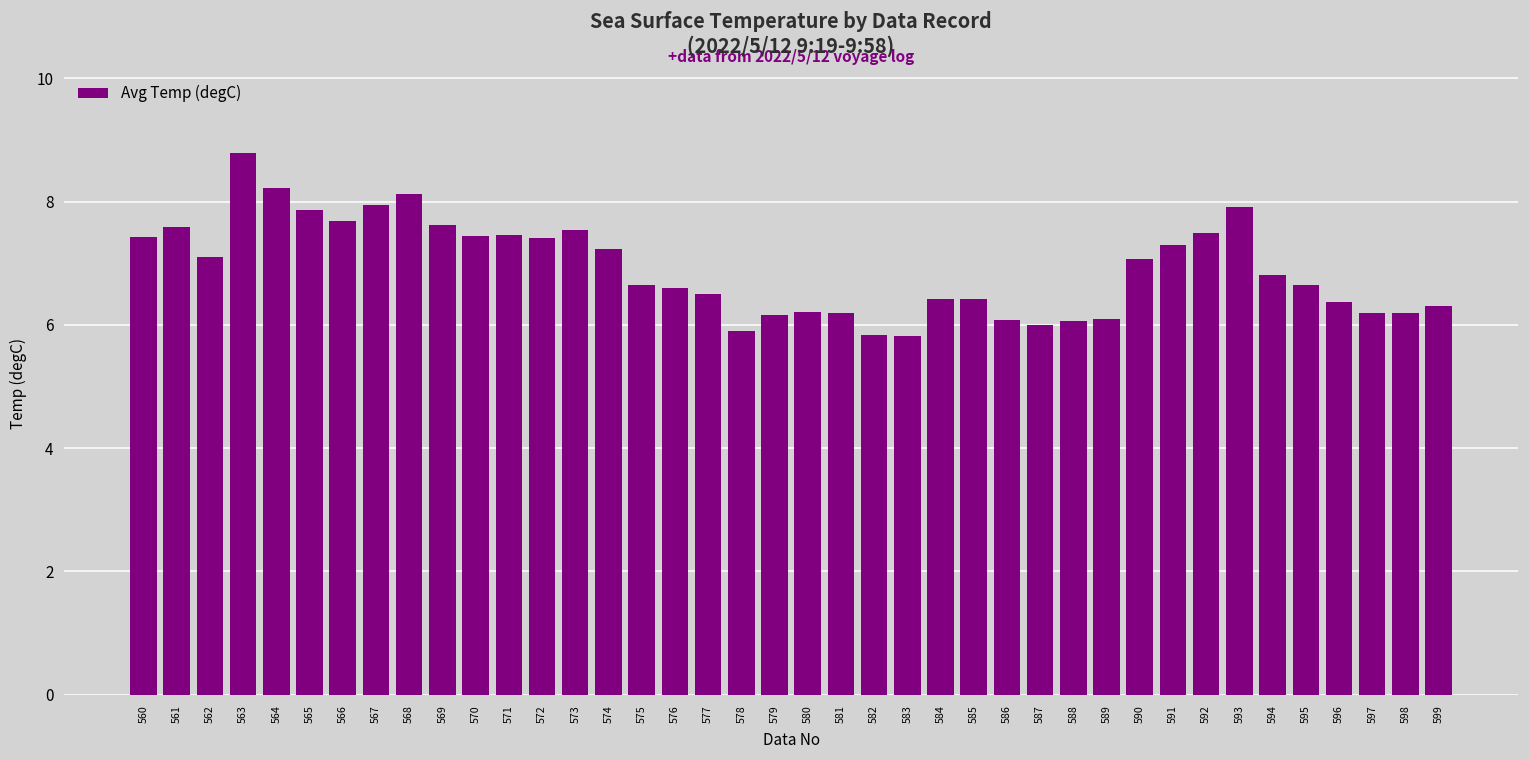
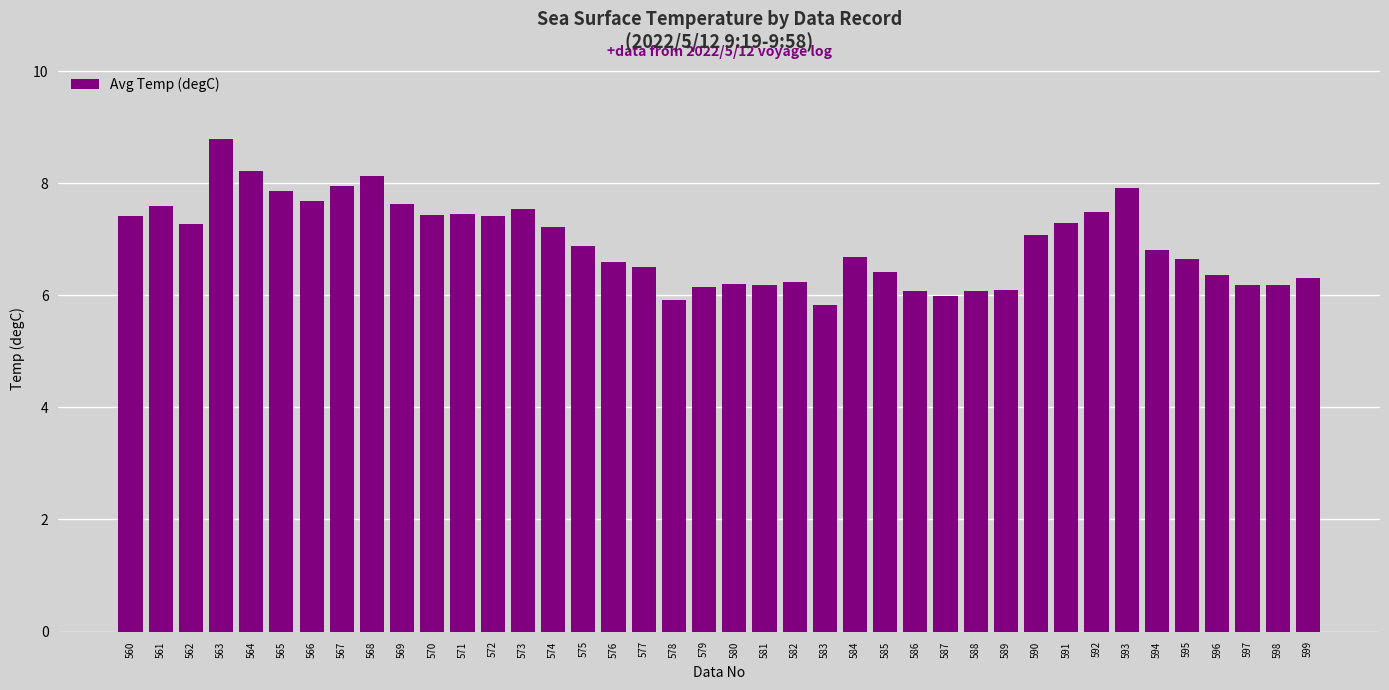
  {
    "560": 7.4,
    "561": 7.6,
-   "562": 7.1,
+   "562": 7.3,
    "563": 8.8,
    "564": 8.2,
    "565": 7.9,
    "566": 7.7,
    "567": 7.9,
    "568": 8.1,
    "569": 7.6,
    "570": 7.4,
    "571": 7.5,
    "572": 7.4,
    "573": 7.5,
    "574": 7.2,
-   "575": 6.6,
+   "575": 6.9,
    "576": 6.6,
    "577": 6.5,
    "578": 5.9,
    "579": 6.2,
    "580": 6.2,
    "581": 6.2,
-   "582": 5.8,
+   "582": 6.2,
    "583": 5.8,
-   "584": 6.4,
+   "584": 6.7,
    "585": 6.4,
    "586": 6.1,
    "587": 6.0,
    "588": 6.1,
    "589": 6.1,
    "590": 7.1,
    "591": 7.3,
    "592": 7.5,
    "593": 7.9,
    "594": 6.8,
    "595": 6.6,
    "596": 6.4,
    "597": 6.2,
    "598": 6.2,
    "599": 6.3
  }
